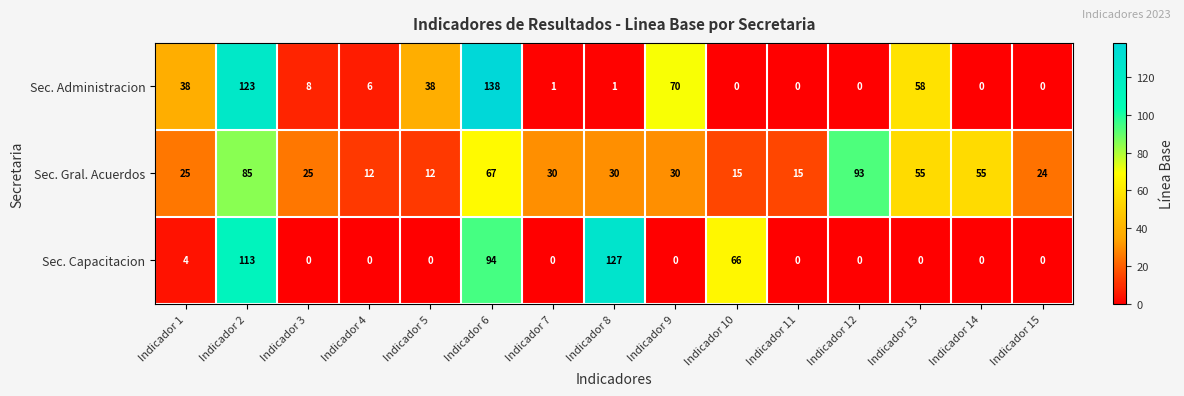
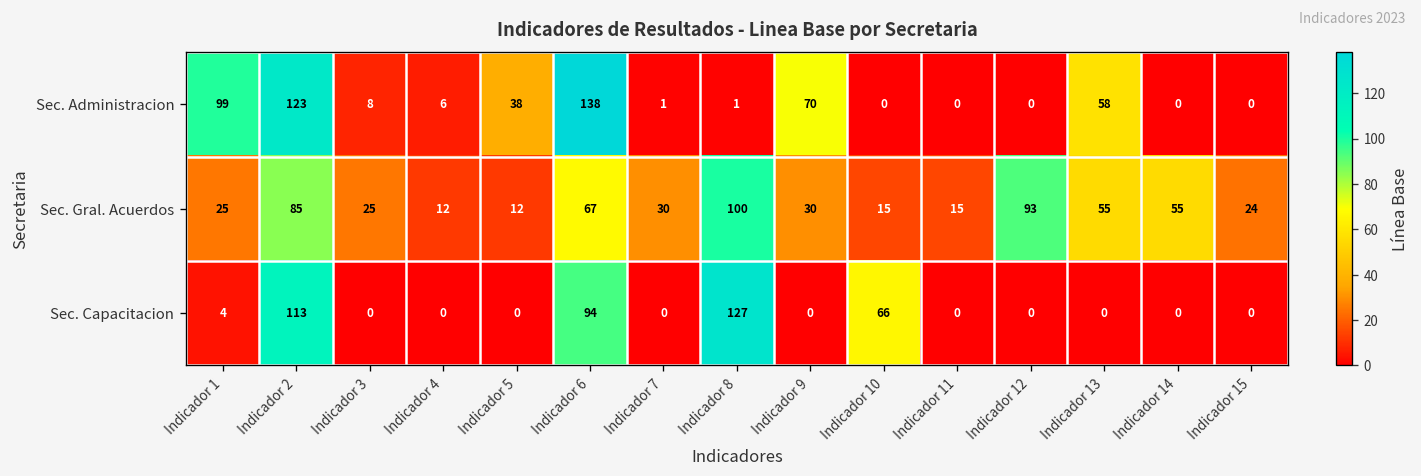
  {
    "Sec. Administracion": {
-     "Indicador 1": 38,
+     "Indicador 1": 99,
      "Indicador 2": 123,
      "Indicador 3": 8,
      "Indicador 4": 6,
      "Indicador 5": 38,
      "Indicador 6": 138,
      "Indicador 7": 1,
      "Indicador 8": 1,
      "Indicador 9": 70,
      "Indicador 10": 0,
      "Indicador 11": 0,
      "Indicador 12": 0,
      "Indicador 13": 58,
      "Indicador 14": 0,
      "Indicador 15": 0
    },
    "Sec. Gral. Acuerdos": {
      "Indicador 1": 25,
      "Indicador 2": 85,
      "Indicador 3": 25,
      "Indicador 4": 12,
      "Indicador 5": 12,
      "Indicador 6": 67,
      "Indicador 7": 30,
-     "Indicador 8": 30,
+     "Indicador 8": 100,
      "Indicador 9": 30,
      "Indicador 10": 15,
      "Indicador 11": 15,
      "Indicador 12": 93,
      "Indicador 13": 55,
      "Indicador 14": 55,
      "Indicador 15": 24
    },
    "Sec. Capacitacion": {
      "Indicador 1": 4,
      "Indicador 2": 113,
      "Indicador 3": 0,
      "Indicador 4": 0,
      "Indicador 5": 0,
      "Indicador 6": 94,
      "Indicador 7": 0,
      "Indicador 8": 127,
      "Indicador 9": 0,
      "Indicador 10": 66,
      "Indicador 11": 0,
      "Indicador 12": 0,
      "Indicador 13": 0,
      "Indicador 14": 0,
      "Indicador 15": 0
    }
  }
